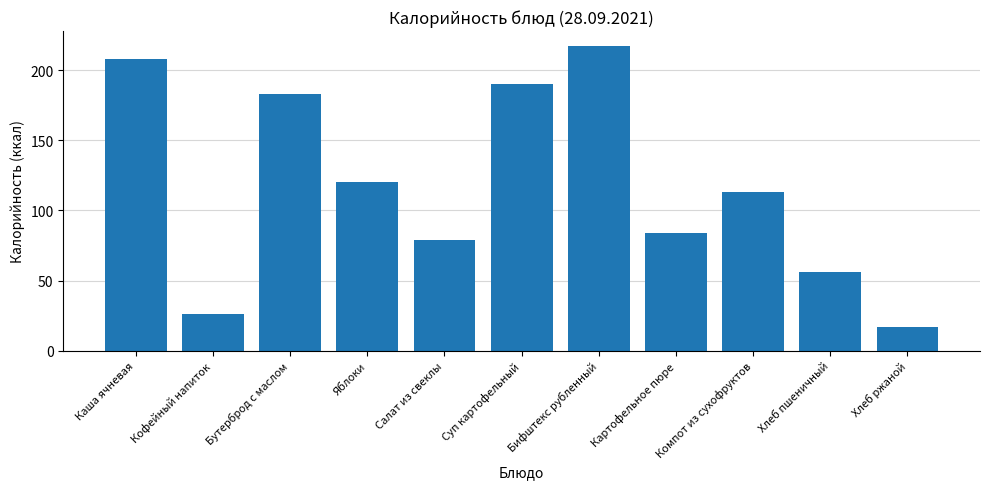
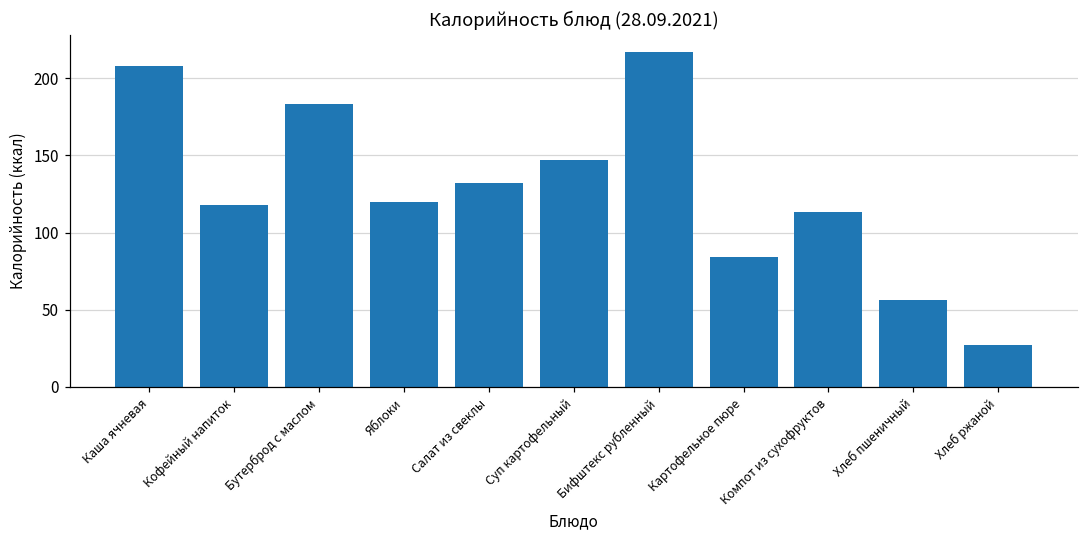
  {
    "Каша ячневая": 208,
-   "Кофейный напиток": 26,
+   "Кофейный напиток": 118,
    "Бутерброд с маслом": 183,
    "Яблоки": 120,
-   "Салат из свеклы": 79,
-   "Суп картофельный": 190,
+   "Салат из свеклы": 132,
+   "Суп картофельный": 147,
    "Бифштекс рубленный": 217,
    "Картофельное пюре": 84,
    "Компот из сухофруктов": 113,
    "Хлеб пшеничный": 56,
-   "Хлеб ржаной": 17
+   "Хлеб ржаной": 27
  }
